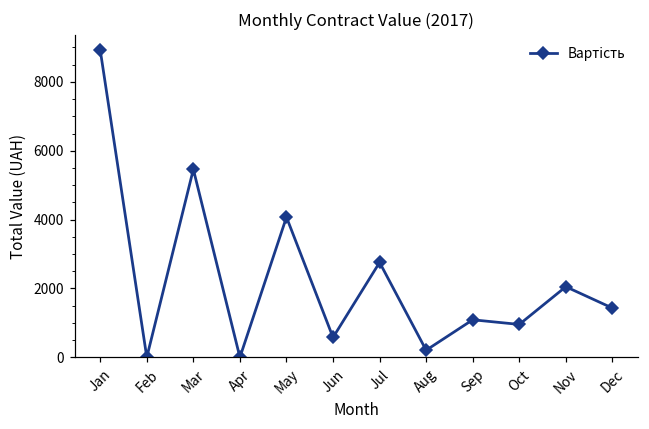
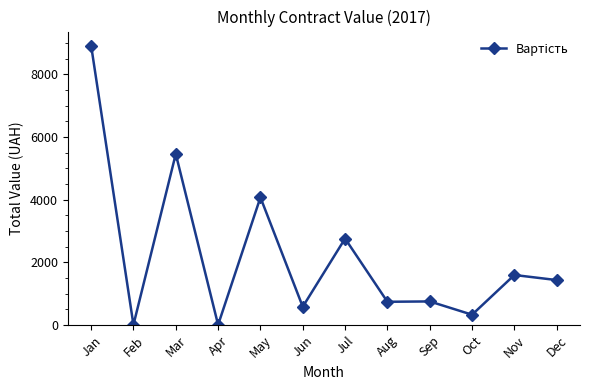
  {
    "Jan": 8900,
    "Feb": 0,
    "Mar": 5500,
    "Apr": 0,
    "May": 4100,
    "Jun": 600,
    "Jul": 2800,
-   "Aug": 200,
-   "Sep": 1100,
-   "Oct": 1000,
-   "Nov": 2100,
+   "Aug": 700,
+   "Sep": 700,
+   "Oct": 300,
+   "Nov": 1600,
    "Dec": 1400
  }
